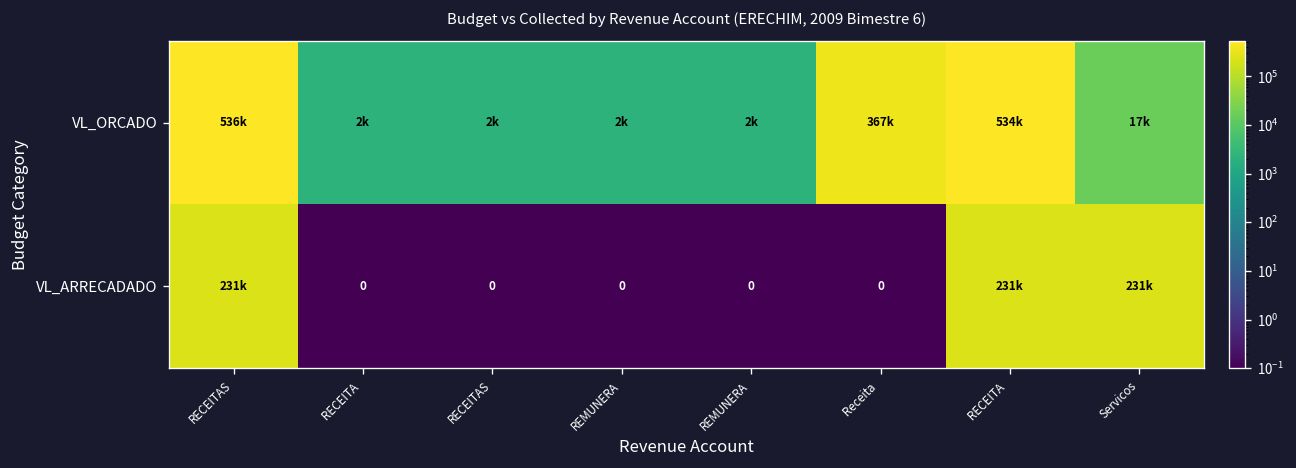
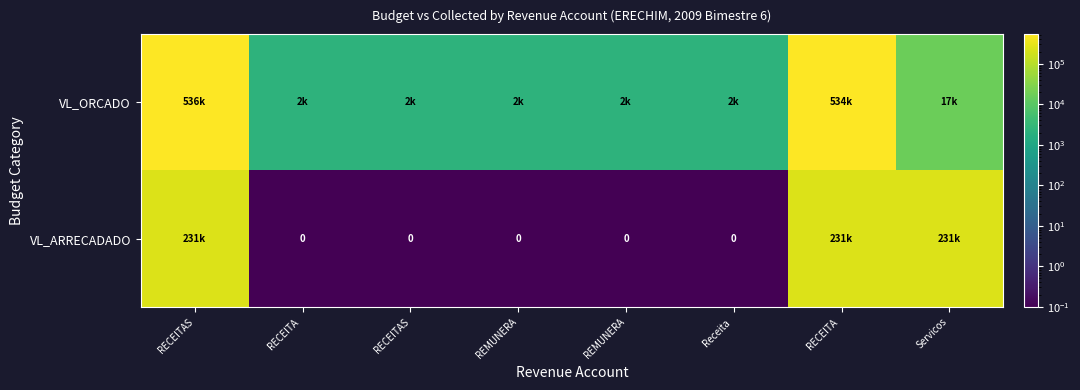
  {
    "VL_ORCADO": {
-     "Receita": "367k",
+     "Receita": "2k",
      "Servicos": "17k"
    },
    "VL_ARRECADADO": {
      "Receita": "0",
      "Servicos": "231k"
    }
  }
